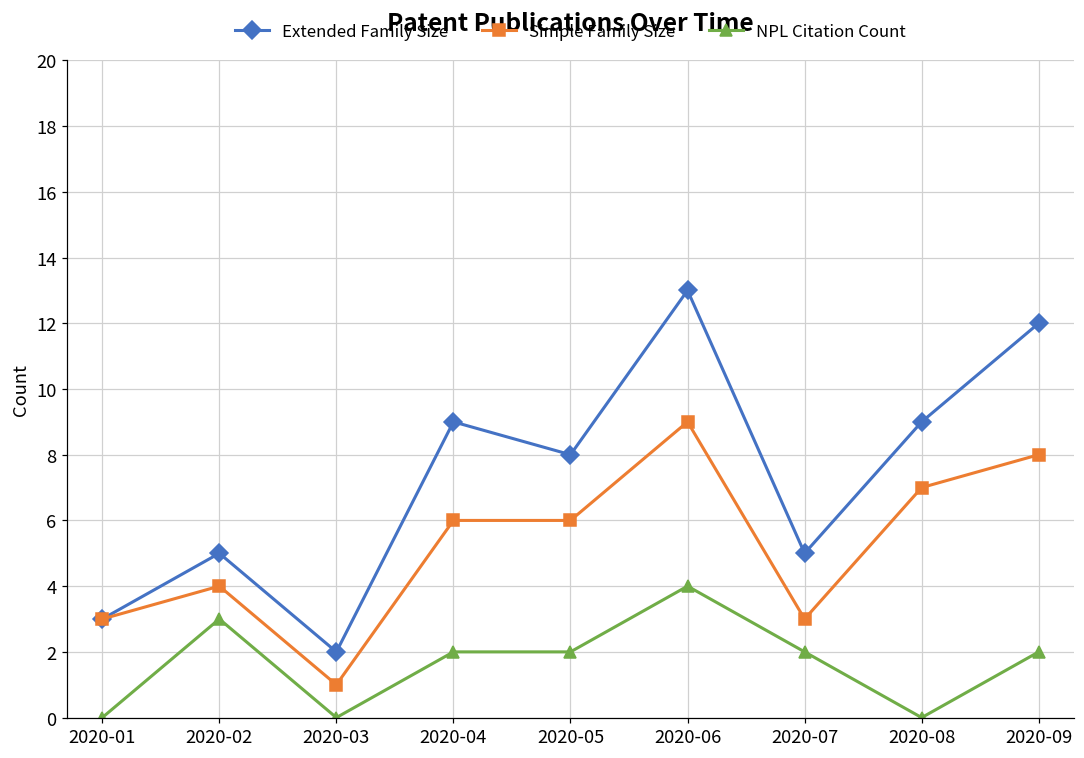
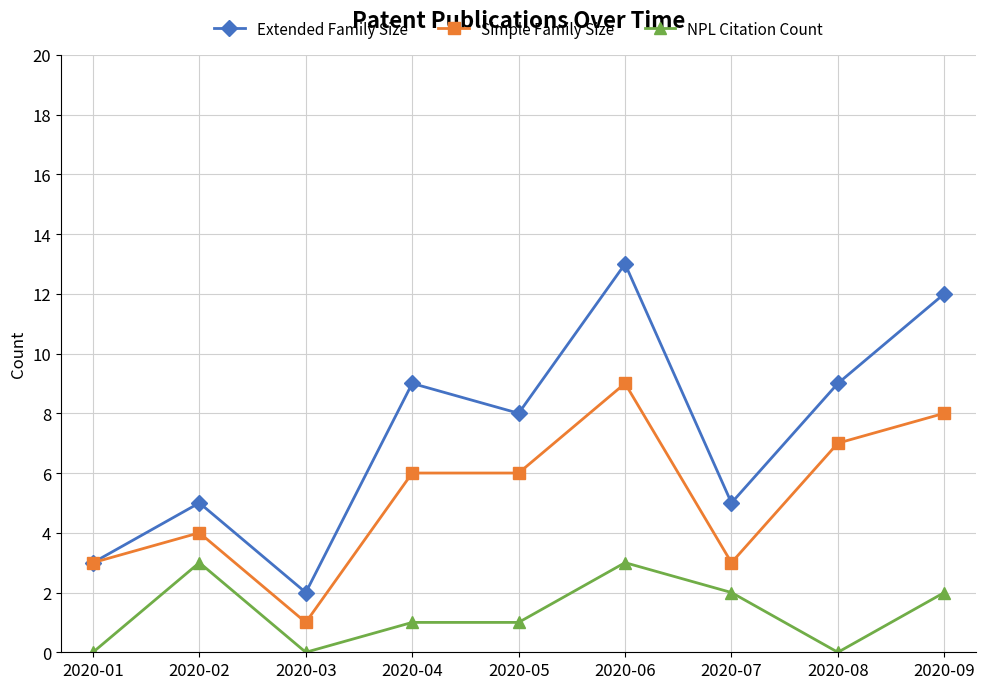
  {
    "Extended Family Size": {
      "2020-02": 5,
      "2020-03": 2,
      "2020-04": 9,
      "2020-05": 8,
      "2020-06": 13,
      "2020-07": 5,
      "2020-08": 9,
      "2020-09": 12
    },
    "Simple Family Size": {
      "2020-02": 4,
      "2020-03": 1,
      "2020-04": 6,
      "2020-05": 6,
      "2020-06": 9,
      "2020-07": 3,
      "2020-08": 7,
      "2020-09": 8
    },
    "NPL Citation Count": {
      "2020-01": 0,
      "2020-02": 3,
      "2020-03": 0,
-     "2020-04": 2,
-     "2020-05": 2,
-     "2020-06": 4,
+     "2020-04": 1,
+     "2020-05": 1,
+     "2020-06": 3,
      "2020-07": 2,
      "2020-08": 0,
      "2020-09": 2
    }
  }
